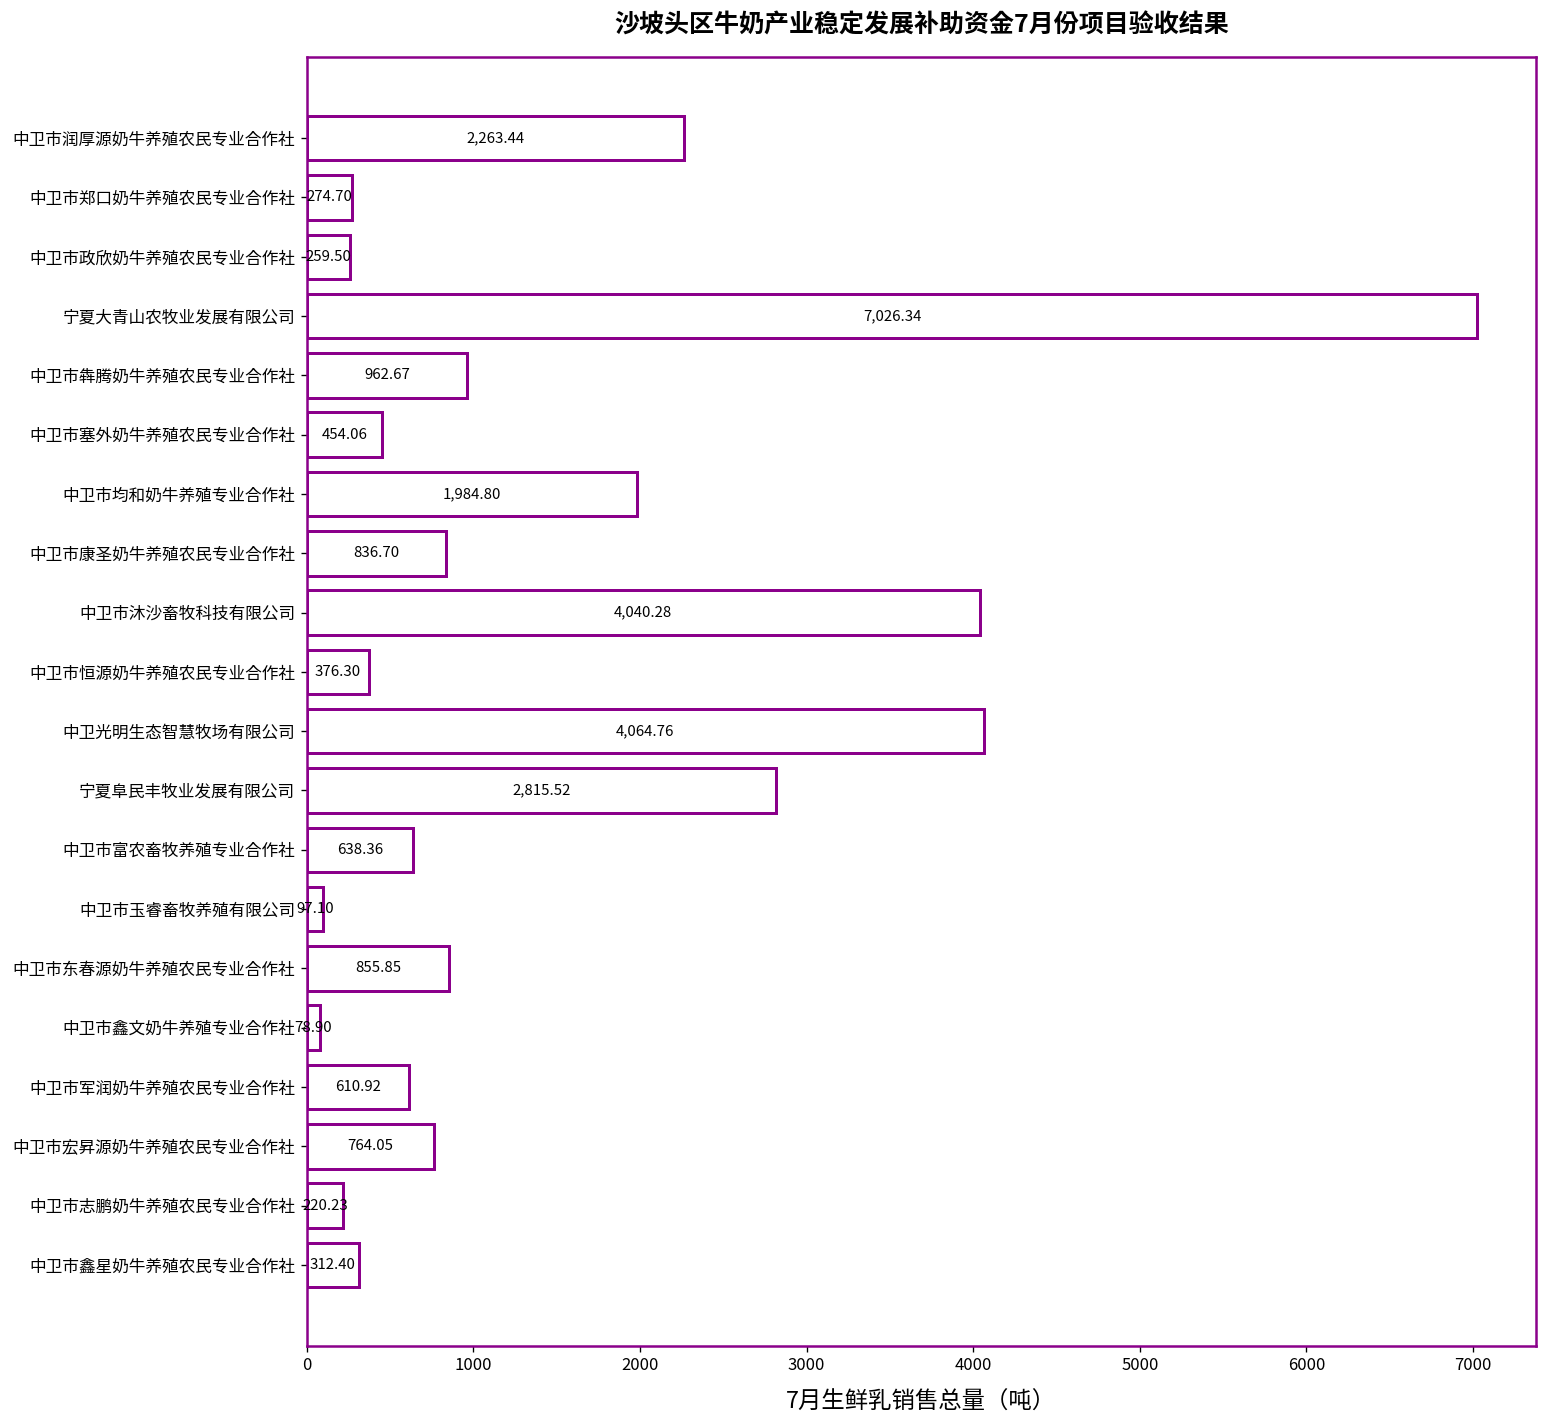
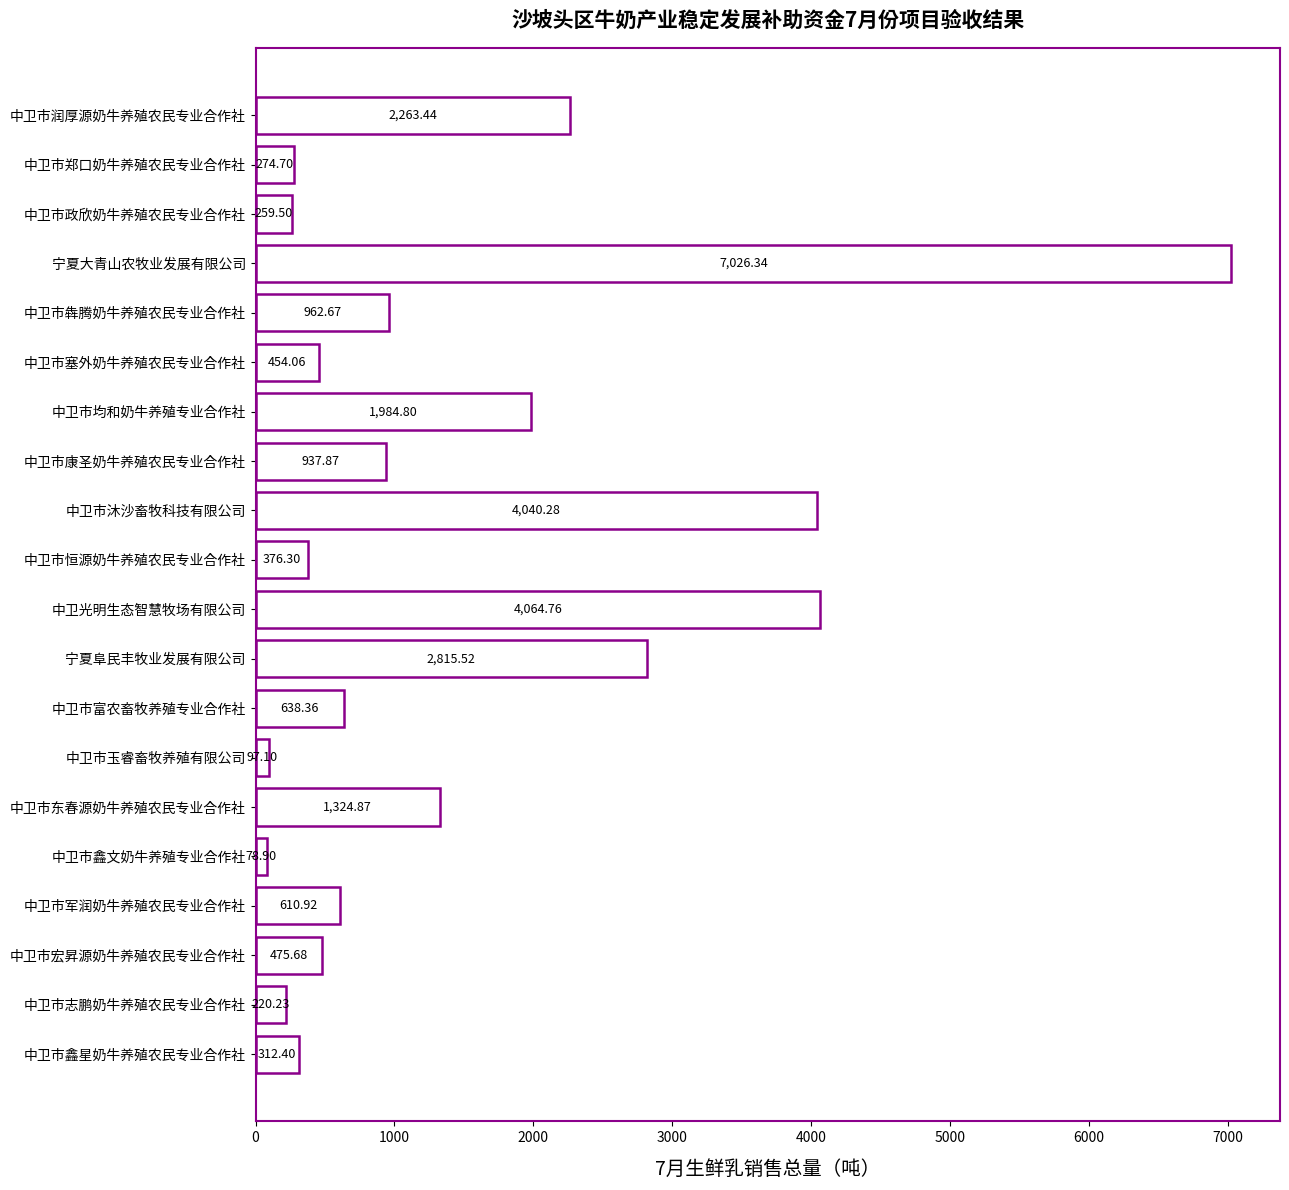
  {
    "中卫市润厚源奶牛养殖农民专业合作社": "2,263.44",
    "中卫市郑口奶牛养殖农民专业合作社": "274.70",
    "中卫市政欣奶牛养殖农民专业合作社": "259.50",
    "宁夏大青山农牧业发展有限公司": "7,026.34",
    "中卫市犇腾奶牛养殖农民专业合作社": "962.67",
    "中卫市塞外奶牛养殖农民专业合作社": "454.06",
    "中卫市均和奶牛养殖专业合作社": "1,984.80",
-   "中卫市康圣奶牛养殖农民专业合作社": "836.70",
+   "中卫市康圣奶牛养殖农民专业合作社": "937.87",
    "中卫市沐沙畜牧科技有限公司": "4,040.28",
    "中卫市恒源奶牛养殖农民专业合作社": "376.30",
    "中卫光明生态智慧牧场有限公司": "4,064.76",
    "宁夏阜民丰牧业发展有限公司": "2,815.52",
    "中卫市富农畜牧养殖专业合作社": "638.36",
    "中卫市玉睿畜牧养殖有限公司": "97.10",
-   "中卫市东春源奶牛养殖农民专业合作社": "855.85",
+   "中卫市东春源奶牛养殖农民专业合作社": "1,324.87",
    "中卫市鑫文奶牛养殖专业合作社": "78.90",
    "中卫市军润奶牛养殖农民专业合作社": "610.92",
-   "中卫市宏昇源奶牛养殖农民专业合作社": "764.05",
+   "中卫市宏昇源奶牛养殖农民专业合作社": "475.68",
    "中卫市志鹏奶牛养殖农民专业合作社": "220.23",
    "中卫市鑫星奶牛养殖农民专业合作社": "312.40"
  }
